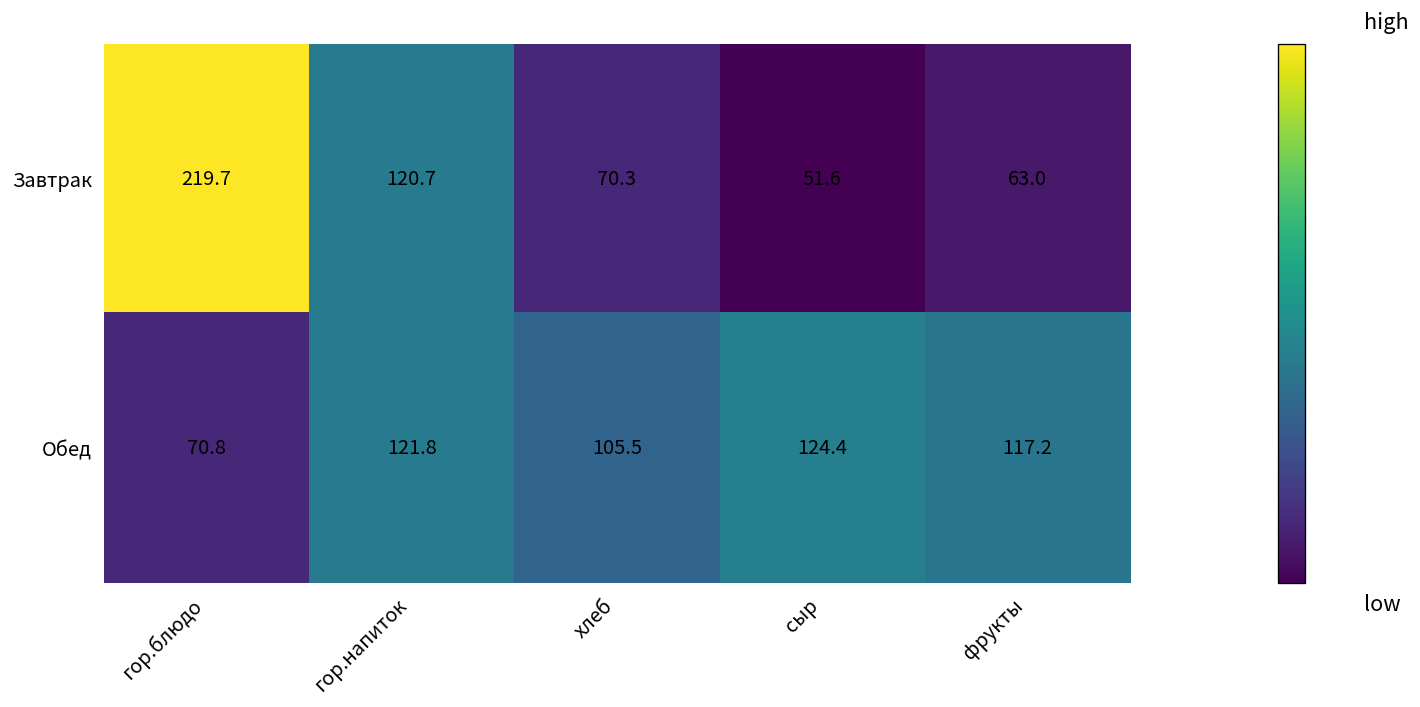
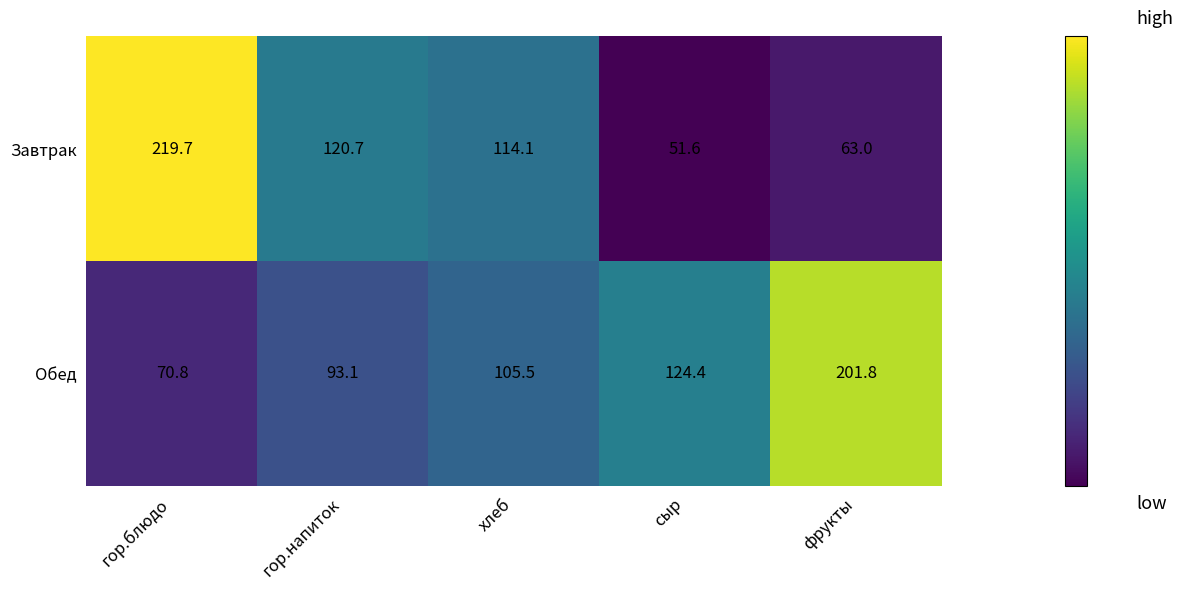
  {
    "Завтрак": {
      "гор.блюдо": 219.7,
      "гор.напиток": 120.7,
-     "хлеб": 70.3,
+     "хлеб": 114.1,
      "сыр": 51.6,
      "фрукты": 63.0
    },
    "Обед": {
      "гор.блюдо": 70.8,
-     "гор.напиток": 121.8,
+     "гор.напиток": 93.1,
      "хлеб": 105.5,
      "сыр": 124.4,
-     "фрукты": 117.2
+     "фрукты": 201.8
    }
  }
